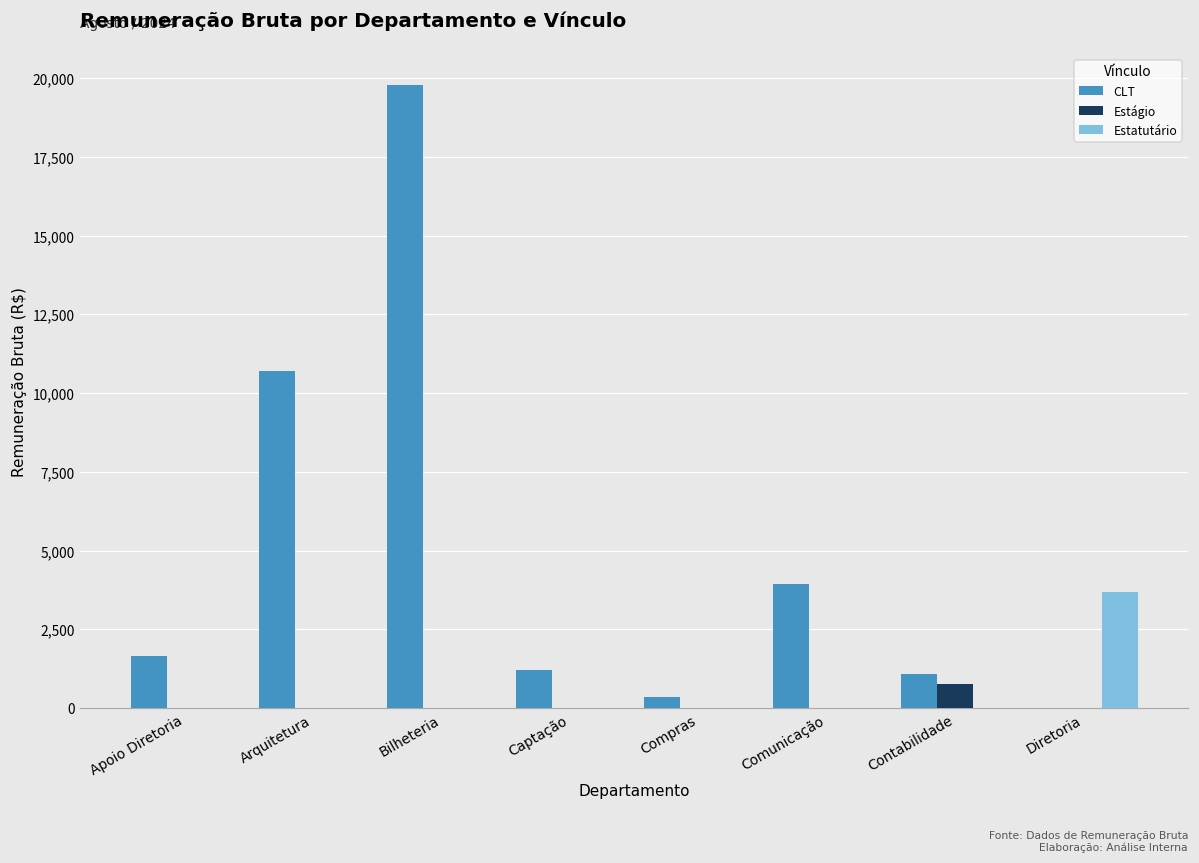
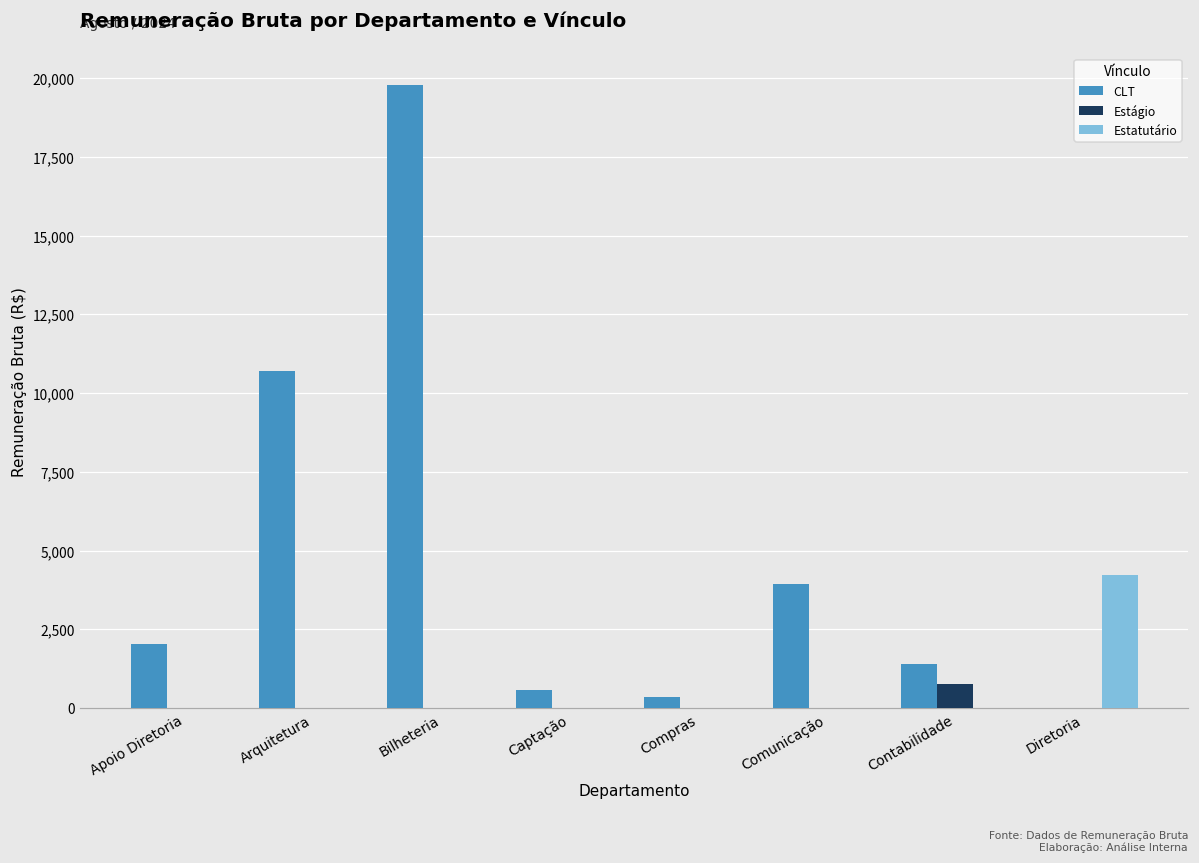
  {
    "CLT": {
-     "Apoio Diretoria": "1,700",
+     "Apoio Diretoria": "2,000",
      "Arquitetura": "10,700",
      "Bilheteria": "19,800",
-     "Captação": "1,200",
+     "Captação": "600",
      "Compras": "300",
      "Comunicação": "3,900",
-     "Contabilidade": "1,100",
+     "Contabilidade": "1,400",
      "Diretoria": "0"
    },
    "Estágio": {
      "Apoio Diretoria": "0",
      "Arquitetura": "0",
      "Bilheteria": "0",
      "Captação": "0",
      "Compras": "0",
      "Comunicação": "0",
      "Contabilidade": "800",
      "Diretoria": "0"
    },
    "Estatutário": {
      "Apoio Diretoria": "0",
      "Arquitetura": "0",
      "Bilheteria": "0",
      "Captação": "0",
      "Compras": "0",
      "Comunicação": "0",
      "Contabilidade": "0",
-     "Diretoria": "3,700"
+     "Diretoria": "4,200"
    }
  }
